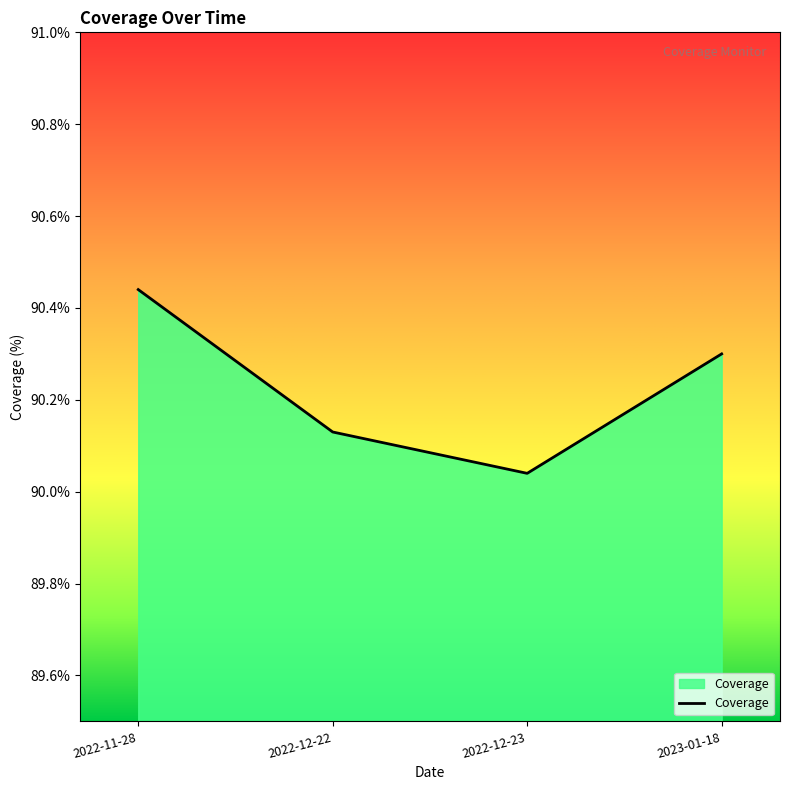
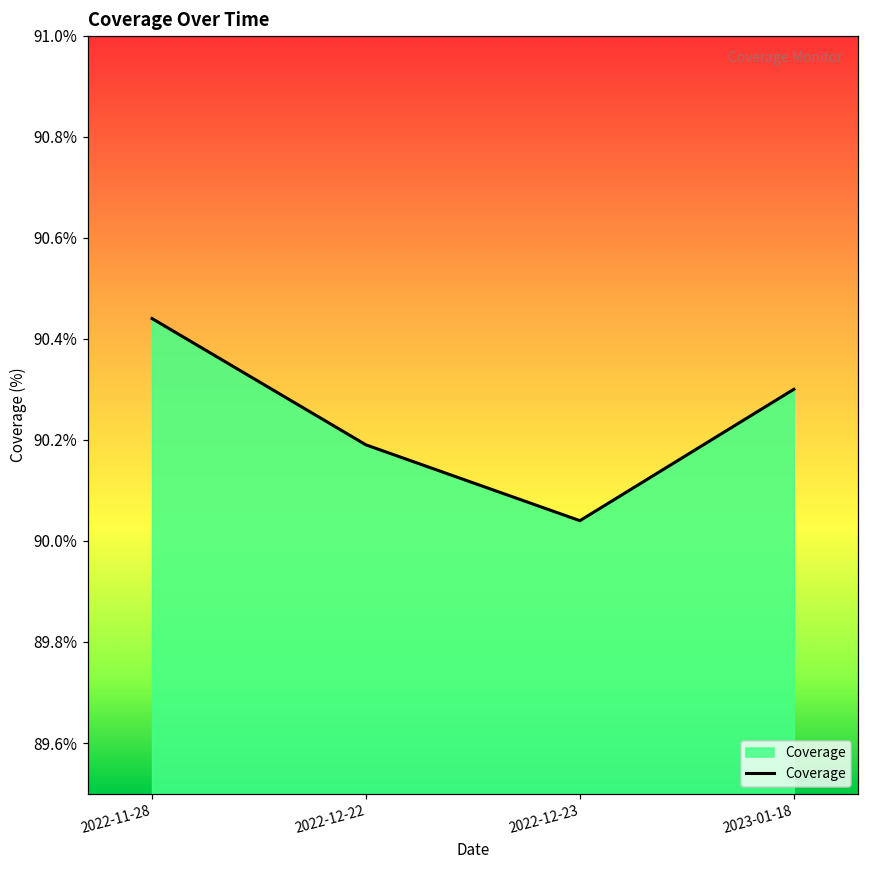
  {
    "2022-11-28": "90.44%",
-   "2022-12-22": "90.13%",
+   "2022-12-22": "90.19%",
    "2022-12-23": "90.04%",
    "2023-01-18": "90.30%"
  }
